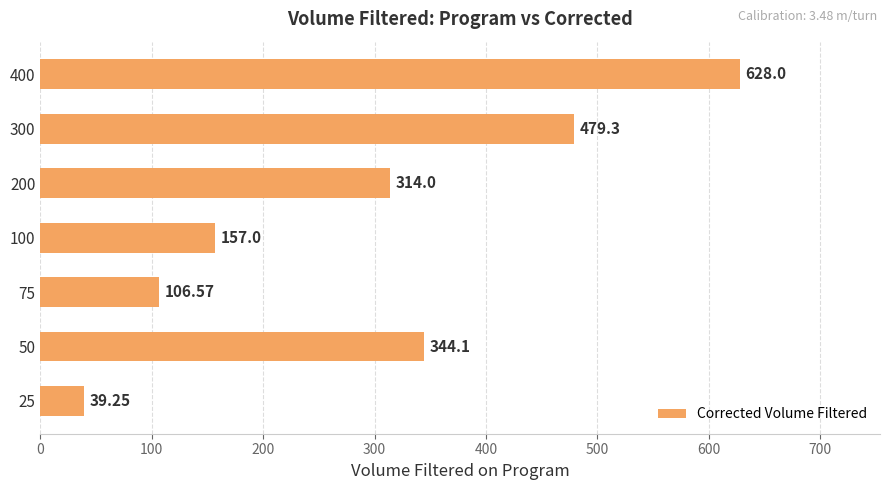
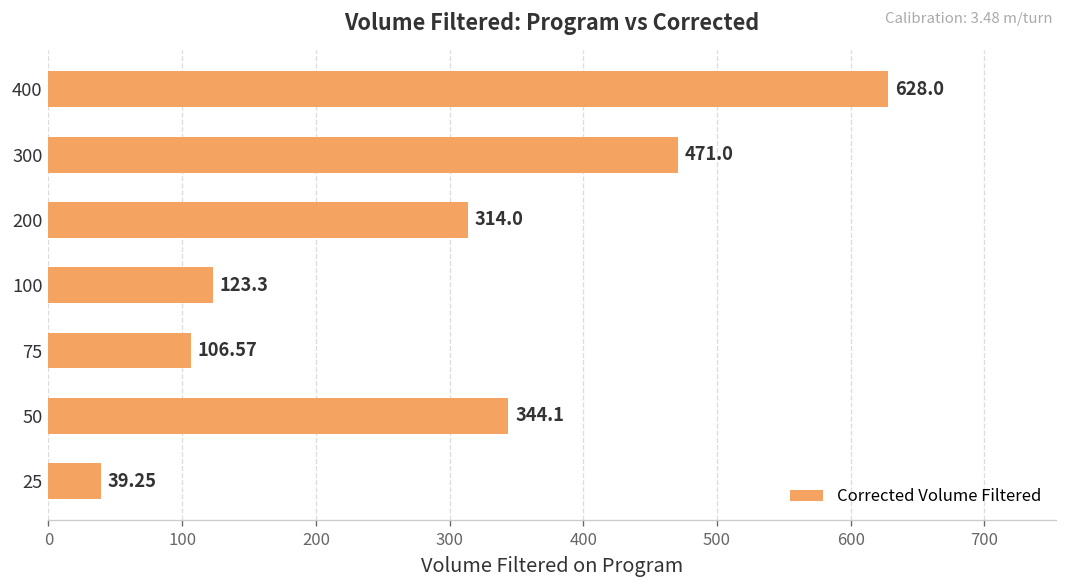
  {
    "400": 628.0,
-   "300": 479.3,
+   "300": 471.0,
    "200": 314.0,
-   "100": 157.0,
+   "100": 123.3,
    "75": 106.57,
    "50": 344.1,
    "25": 39.25
  }
